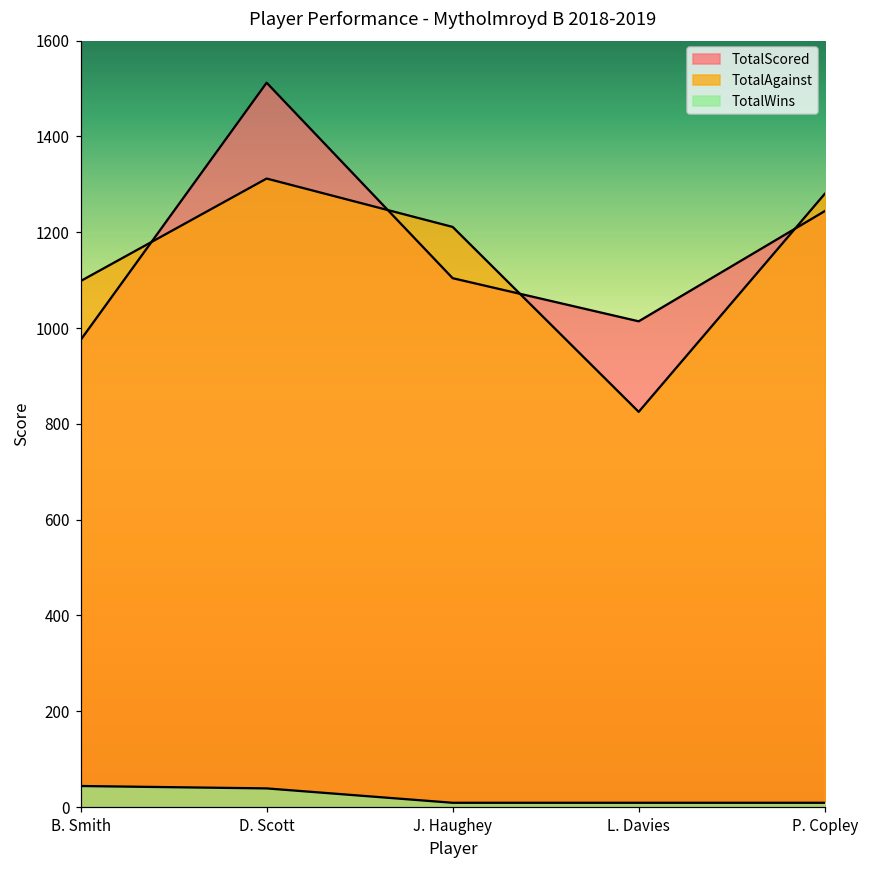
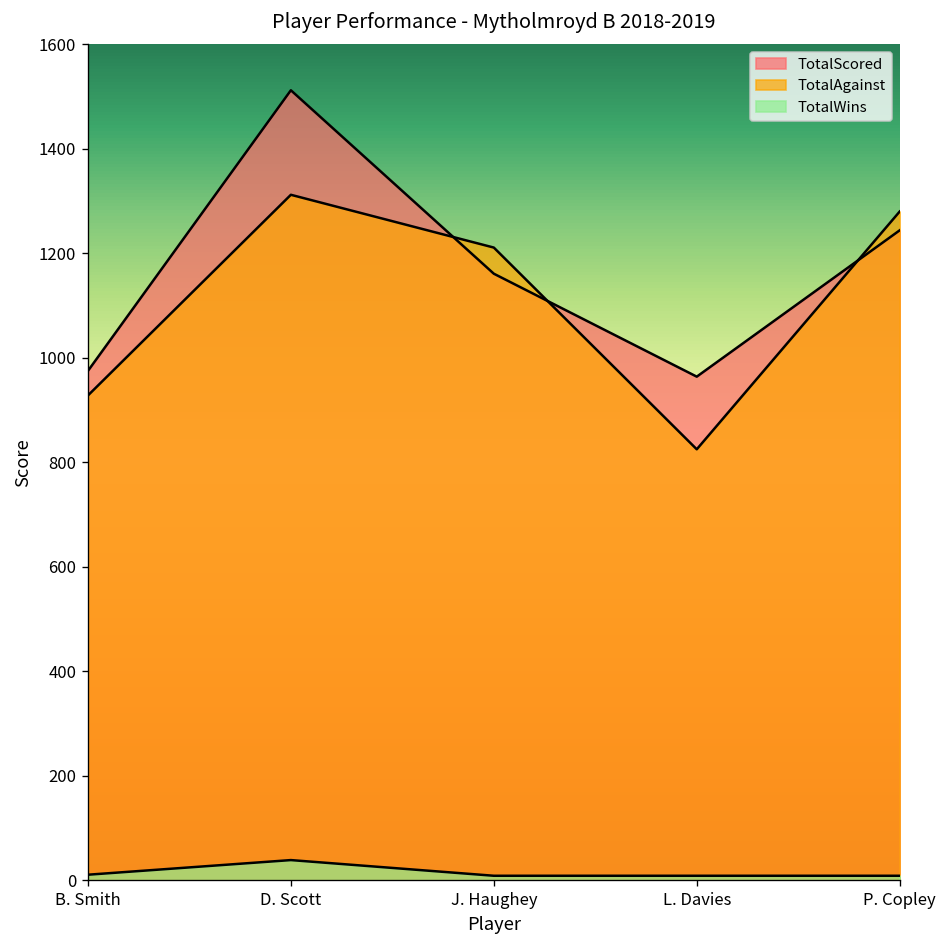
  {
    "TotalScored": {
      "B. Smith": 980,
      "D. Scott": 1510,
-     "J. Haughey": 1100,
-     "L. Davies": 1010,
+     "J. Haughey": 1160,
+     "L. Davies": 960,
      "P. Copley": 1240
    },
    "TotalAgainst": {
-     "B. Smith": 1100,
+     "B. Smith": 930,
      "D. Scott": 1310,
      "J. Haughey": 1210,
      "L. Davies": 830,
      "P. Copley": 1280
    },
    "TotalWins": {
-     "B. Smith": 40,
+     "B. Smith": 10,
      "D. Scott": 40,
      "J. Haughey": 10,
      "L. Davies": 10,
      "P. Copley": 10
    }
  }
